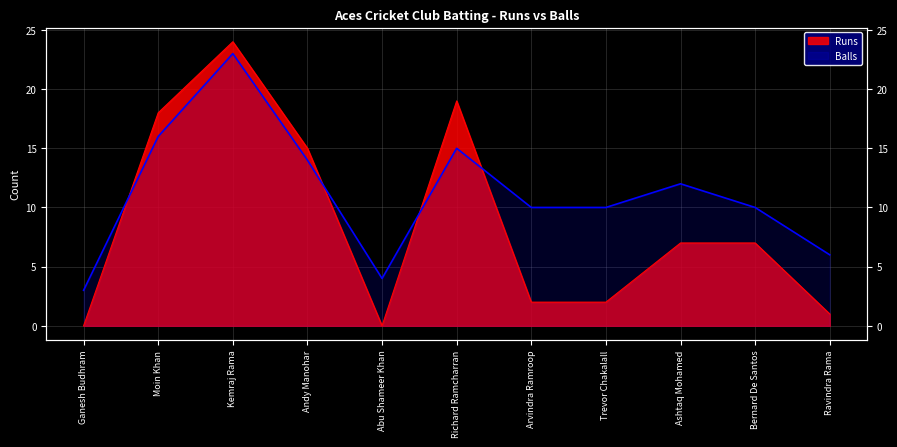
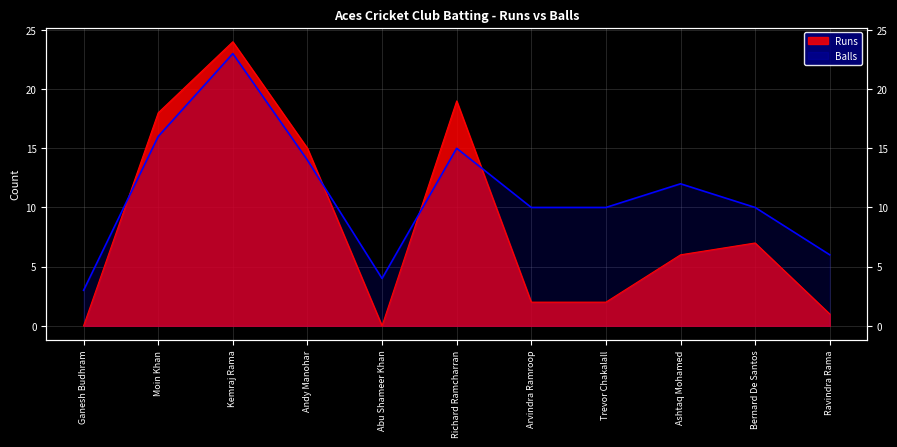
  {
    "Runs": {
      "Ganesh Budhram": 0,
      "Moin Khan": 18,
      "Kemraj Rama": 24,
      "Andy Manohar": 15,
      "Abu Shameer Khan": 0,
      "Richard Ramcharran": 19,
      "Arvindra Ramroop": 2,
      "Trevor Chakalall": 2,
-     "Ashtaq Mohamed": 7,
+     "Ashtaq Mohamed": 6,
      "Bernard De Santos": 7,
      "Ravindra Rama": 1
    },
    "Balls": {
      "Ganesh Budhram": 3,
      "Moin Khan": 16,
      "Kemraj Rama": 23,
      "Andy Manohar": 14,
      "Abu Shameer Khan": 4,
      "Richard Ramcharran": 15,
      "Arvindra Ramroop": 10,
      "Trevor Chakalall": 10,
      "Ashtaq Mohamed": 12,
      "Bernard De Santos": 10,
      "Ravindra Rama": 6
    }
  }
